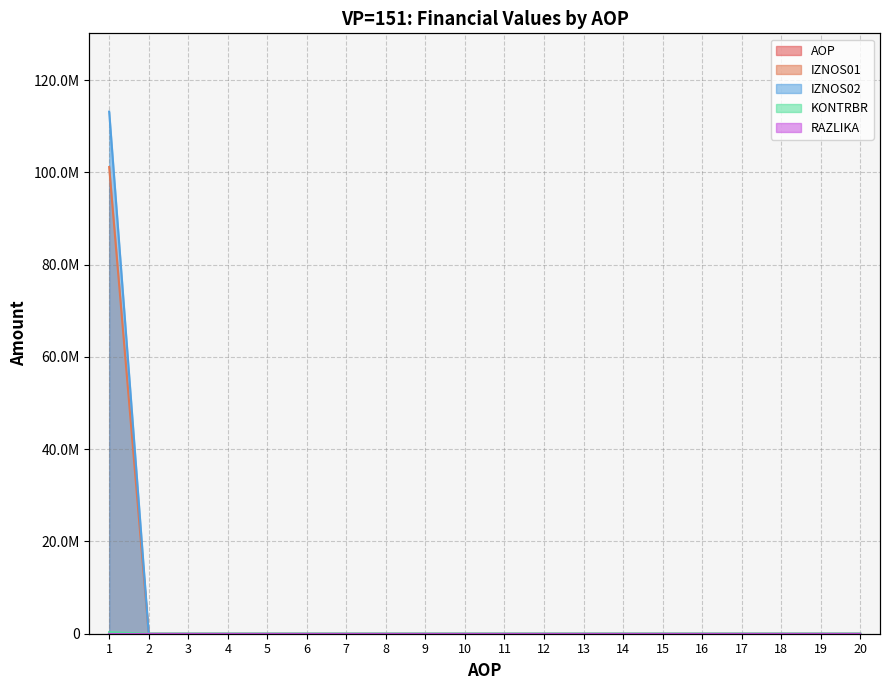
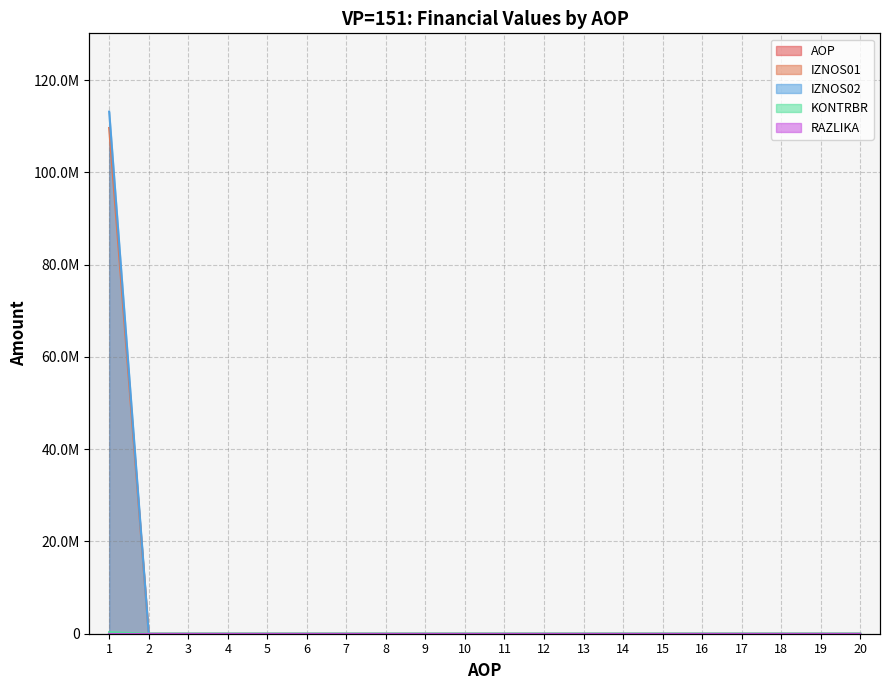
  {
    "IZNOS01": {
-     "1": 101000000
+     "1": 110000000
    },
    "IZNOS02": {
      "1": 113000000
    }
  }
